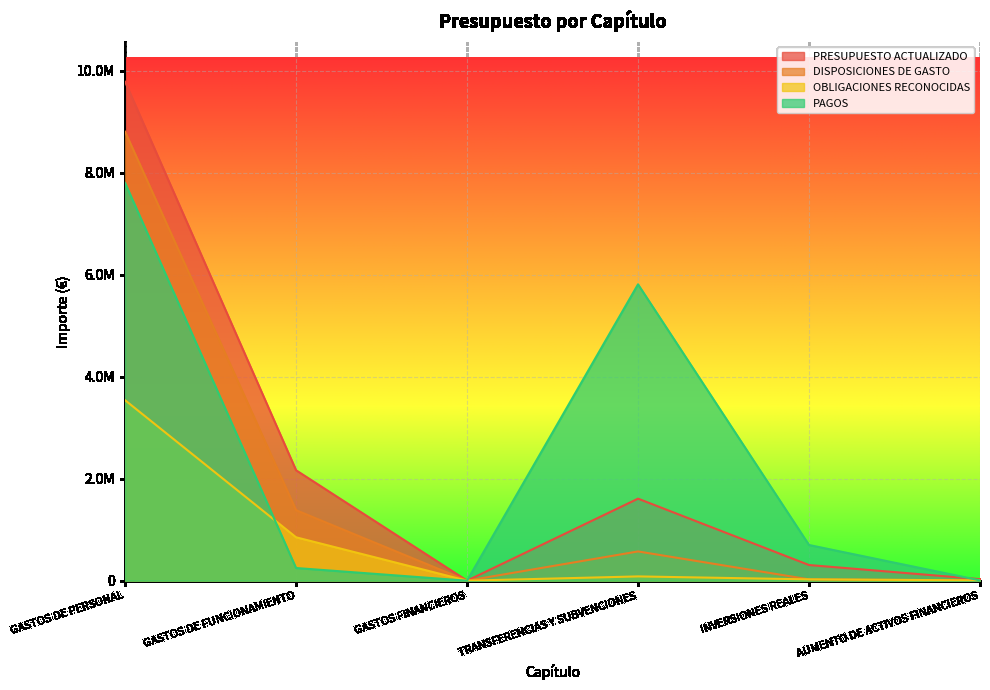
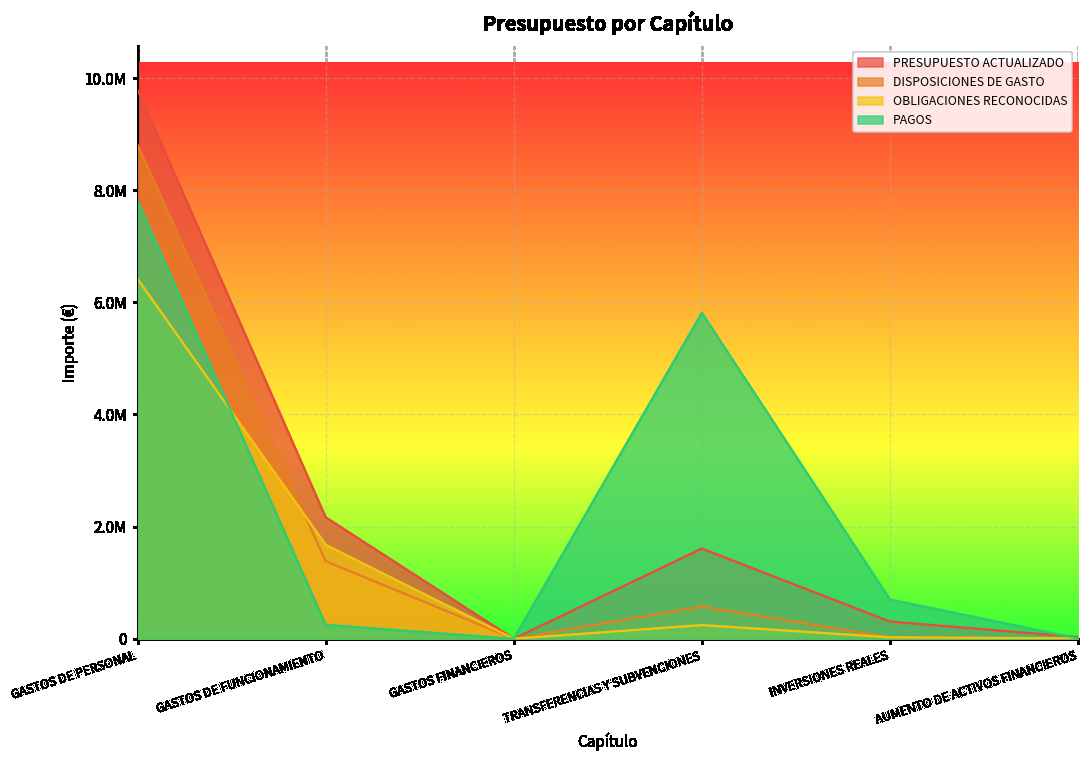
  {
    "OBLIGACIONES RECONOCIDAS": {
-     "GASTOS DE PERSONAL": 3500000,
-     "GASTOS DE FUNCIONAMIENTO": 900000,
-     "TRANSFERENCIAS Y SUBVENCIONES": 100000
+     "GASTOS DE PERSONAL": 6400000,
+     "GASTOS DE FUNCIONAMIENTO": 1700000,
+     "TRANSFERENCIAS Y SUBVENCIONES": 200000
    },
    "PAGOS": {
      "GASTOS DE PERSONAL": 7800000,
      "GASTOS DE FUNCIONAMIENTO": 200000,
      "TRANSFERENCIAS Y SUBVENCIONES": 5800000,
      "INVERSIONES REALES": 700000
    }
  }
